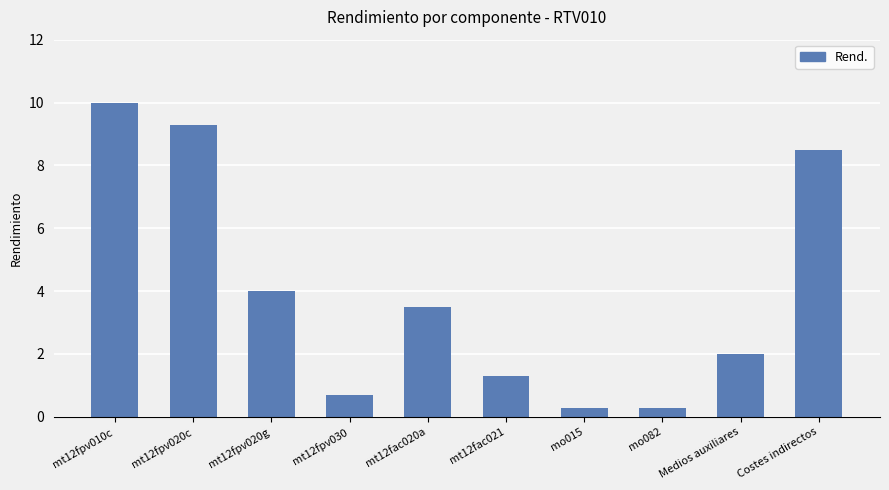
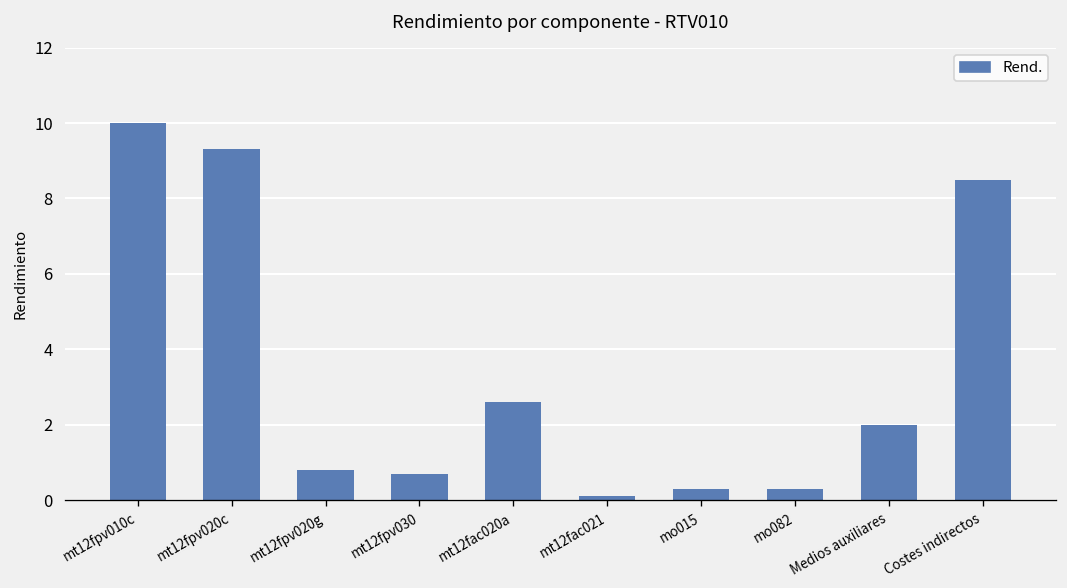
  {
    "mt12fpv010c": 10.0,
    "mt12fpv020c": 9.3,
-   "mt12fpv020g": 4.0,
+   "mt12fpv020g": 0.8,
    "mt12fpv030": 0.7,
-   "mt12fac020a": 3.5,
-   "mt12fac021": 1.3,
+   "mt12fac020a": 2.6,
+   "mt12fac021": 0.1,
    "mo015": 0.3,
    "mo082": 0.3,
    "Medios auxiliares": 2.0,
    "Costes indirectos": 8.5
  }
